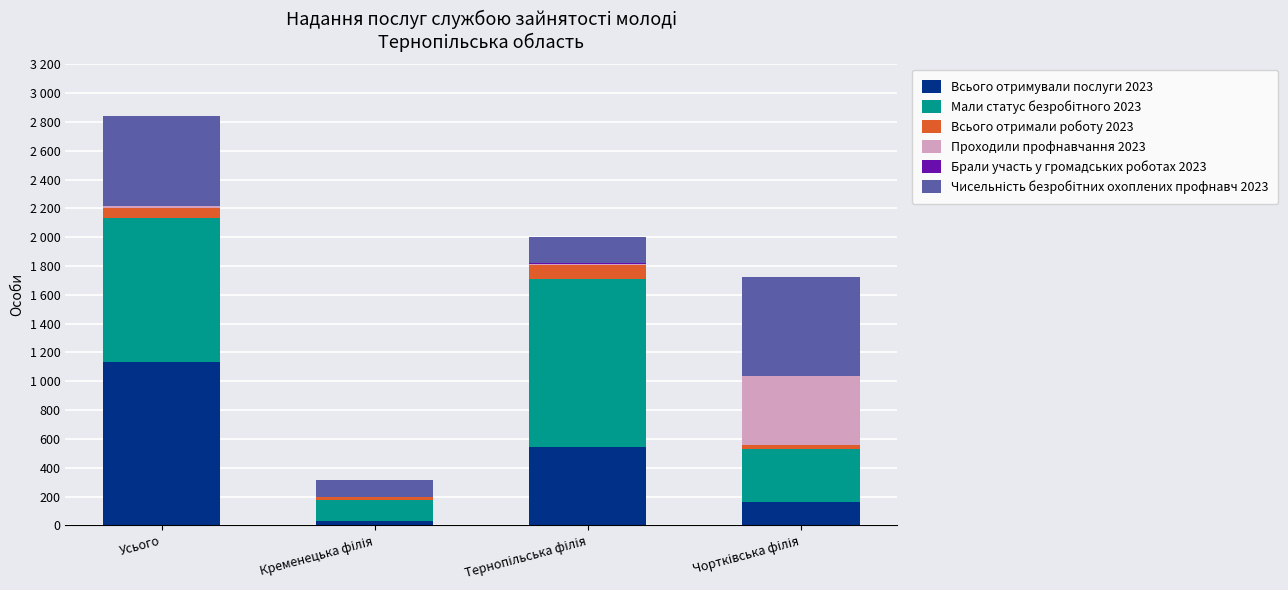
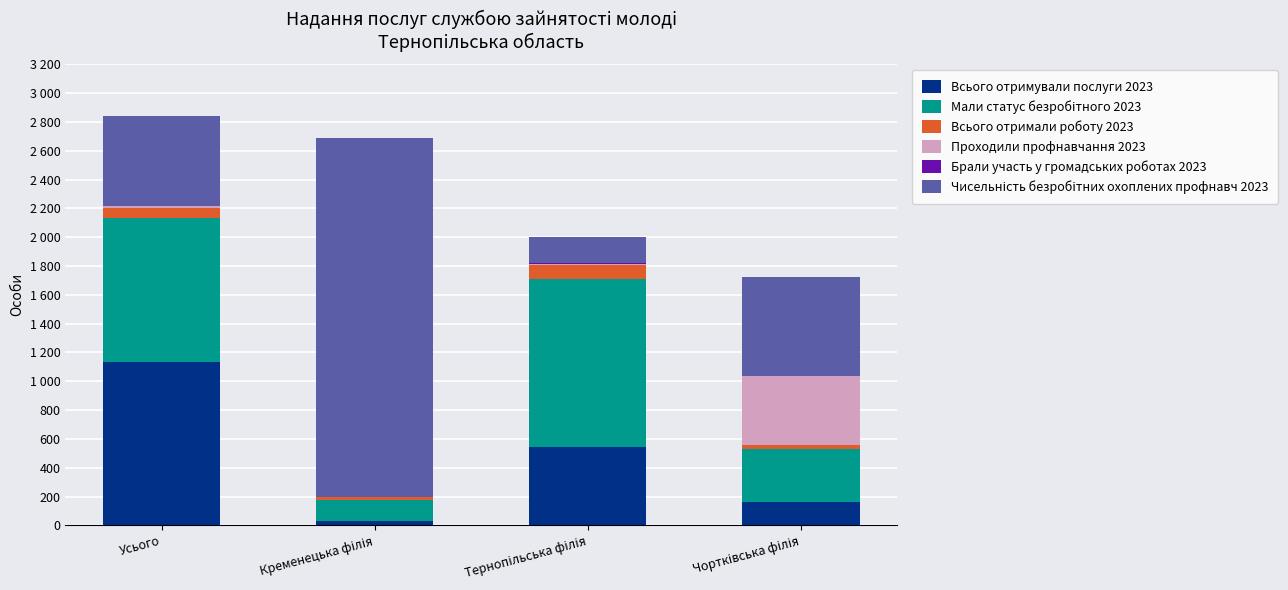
  {
    "Всього отримували послуги 2023": {
      "Усього": 1130,
      "Кременецька філія": 30,
      "Тернопільська філія": 540,
      "Чортківська філія": 160
    },
    "Мали статус безробітного 2023": {
      "Усього": 1010,
      "Кременецька філія": 150,
      "Тернопільська філія": 1170,
      "Чортківська філія": 370
    },
    "Всього отримали роботу 2023": {
      "Усього": 70,
      "Кременецька філія": 20,
      "Тернопільська філія": 100,
      "Чортківська філія": 30
    },
    "Проходили профнавчання 2023": {
      "Кременецька філія": 0,
      "Чортківська філія": 480
    },
    "Брали участь у громадських роботах 2023": {
      "Кременецька філія": 0,
      "Чортківська філія": 0
    },
    "Чисельність безробітних охоплених профнавч 2023": {
      "Усього": 630,
-     "Кременецька філія": 120,
+     "Кременецька філія": 2490,
      "Тернопільська філія": 180,
      "Чортківська філія": 680
    }
  }
